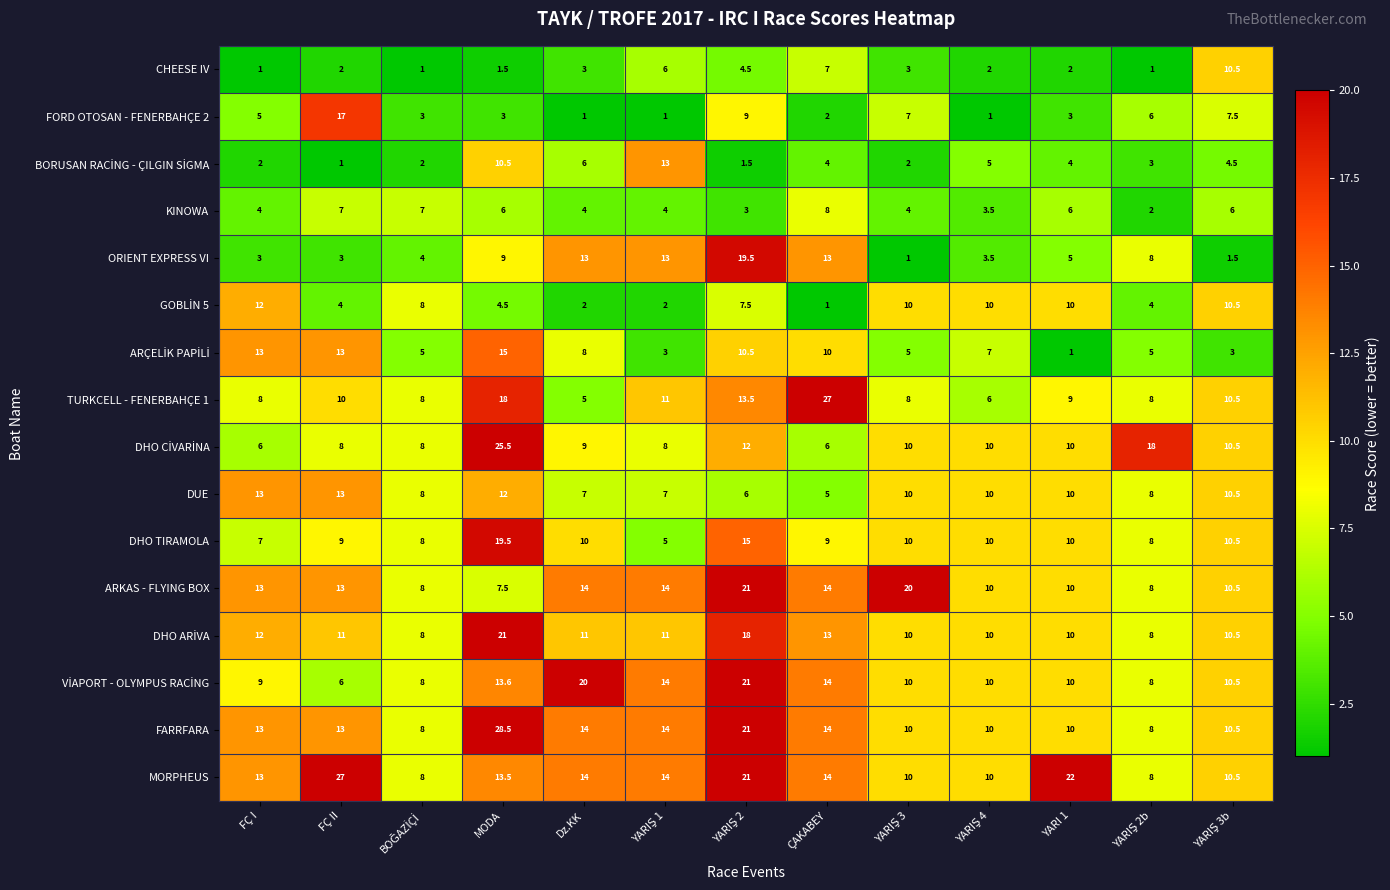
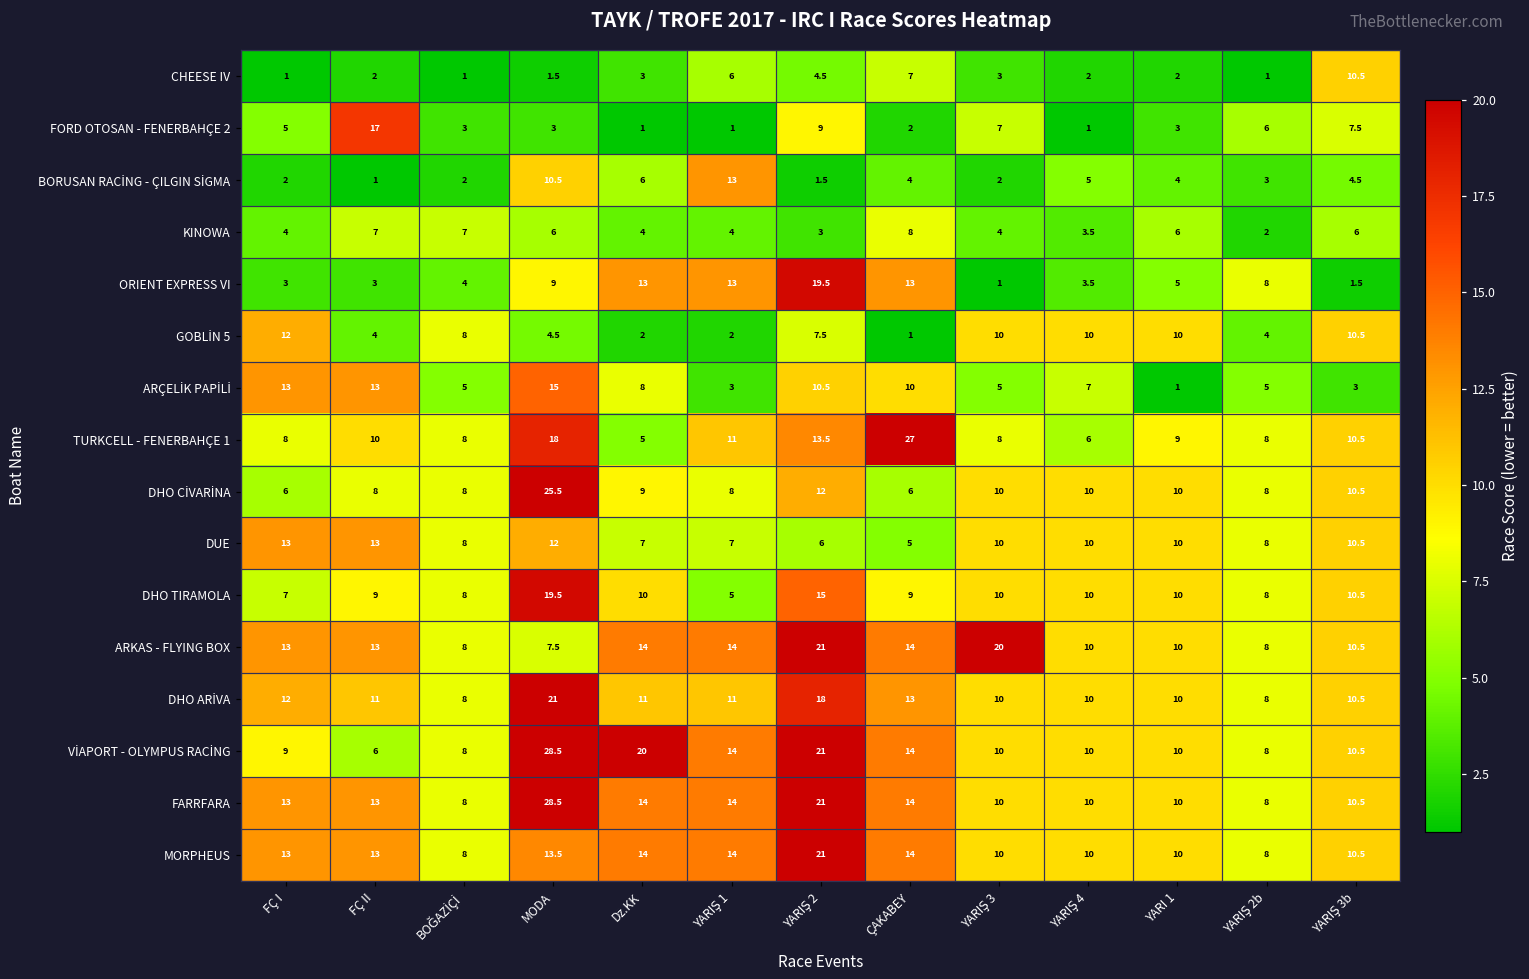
  {
    "DHO CİVARİNA": {
      "FÇ I": 6,
      "FÇ II": 8,
      "BOĞAZİÇİ": 8,
      "MODA": 25.5,
      "Dz.KK": 9,
      "YARIŞ 1": 8,
      "YARIŞ 2": 12,
      "ÇAKABEY": 6,
      "YARIŞ 3": 10,
      "YARIŞ 4": 10,
      "YARI 1": 10,
-     "YARIŞ 2b": 18,
+     "YARIŞ 2b": 8,
      "YARIŞ 3b": 10.5
    },
    "VİAPORT - OLYMPUS RACİNG": {
      "FÇ I": 9,
      "FÇ II": 6,
      "BOĞAZİÇİ": 8,
-     "MODA": 13.6,
+     "MODA": 28.5,
      "Dz.KK": 20,
      "YARIŞ 1": 14,
      "YARIŞ 2": 21,
      "ÇAKABEY": 14,
      "YARIŞ 3": 10,
      "YARIŞ 4": 10,
      "YARI 1": 10,
      "YARIŞ 2b": 8,
      "YARIŞ 3b": 10.5
    },
    "MORPHEUS": {
      "FÇ I": 13,
-     "FÇ II": 27,
+     "FÇ II": 13,
      "BOĞAZİÇİ": 8,
      "MODA": 13.5,
      "Dz.KK": 14,
      "YARIŞ 1": 14,
      "YARIŞ 2": 21,
      "ÇAKABEY": 14,
      "YARIŞ 3": 10,
      "YARIŞ 4": 10,
-     "YARI 1": 22,
+     "YARI 1": 10,
      "YARIŞ 2b": 8,
      "YARIŞ 3b": 10.5
    }
  }
